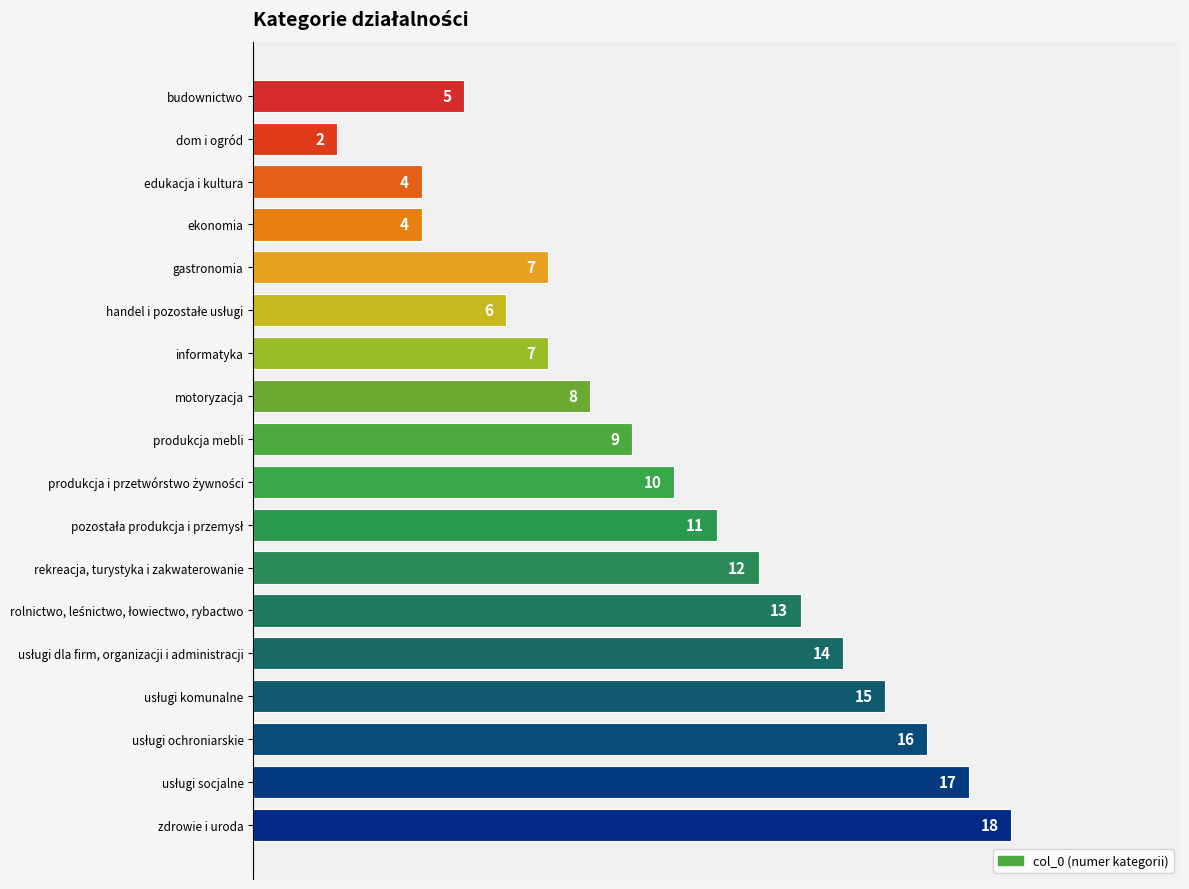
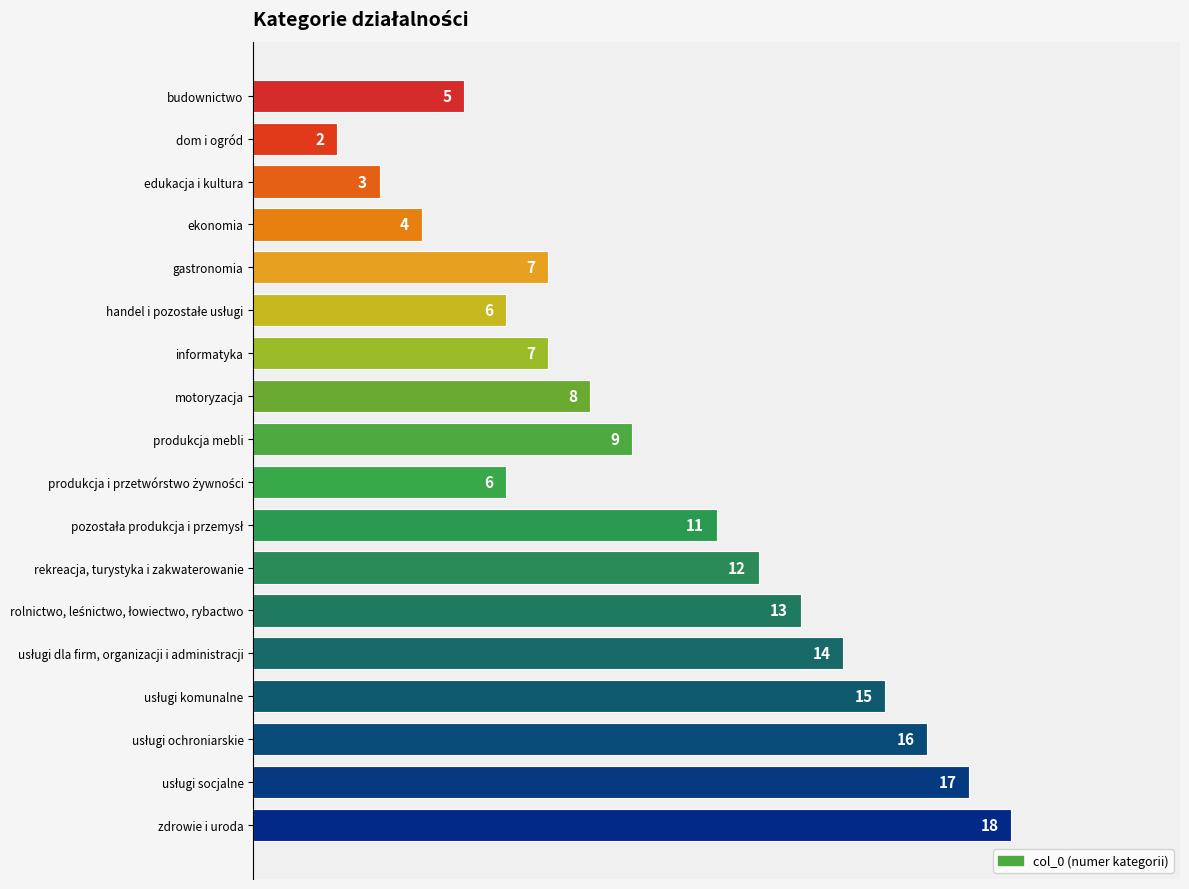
  {
    "budownictwo": 5,
    "dom i ogród": 2,
-   "edukacja i kultura": 4,
+   "edukacja i kultura": 3,
    "ekonomia": 4,
    "gastronomia": 7,
    "handel i pozostałe usługi": 6,
    "informatyka": 7,
    "motoryzacja": 8,
    "produkcja mebli": 9,
-   "produkcja i przetwórstwo żywności": 10,
+   "produkcja i przetwórstwo żywności": 6,
    "pozostała produkcja i przemysł": 11,
    "rekreacja, turystyka i zakwaterowanie": 12,
    "rolnictwo, leśnictwo, łowiectwo, rybactwo": 13,
    "usługi dla firm, organizacji i administracji": 14,
    "usługi komunalne": 15,
    "usługi ochroniarskie": 16,
    "usługi socjalne": 17,
    "zdrowie i uroda": 18
  }
